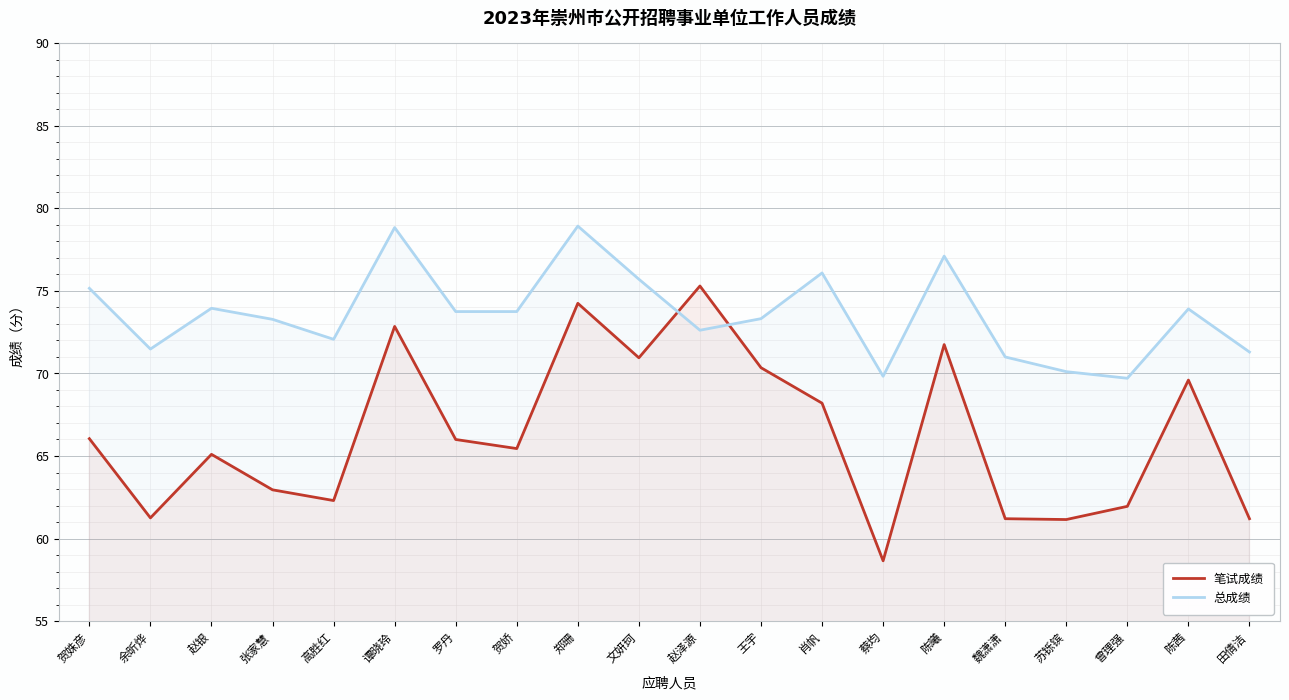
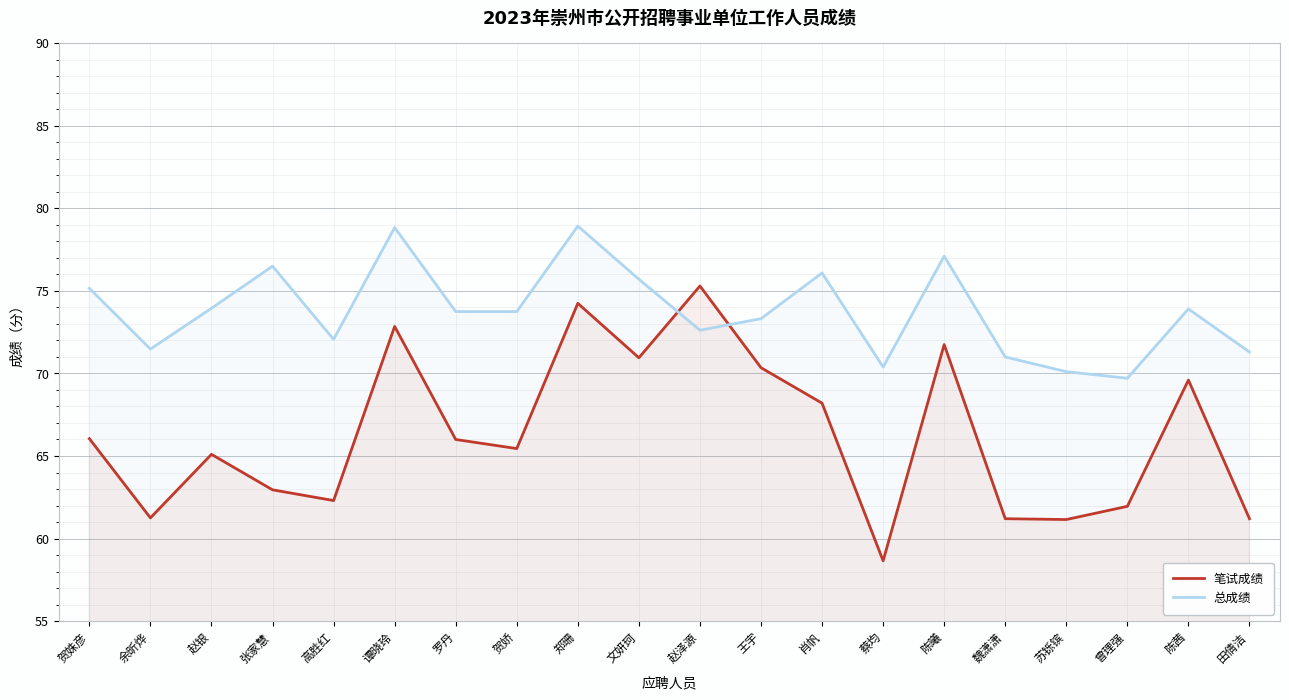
  {
    "笔试成绩": {
      "贺姝彦": 66.1,
      "余昕烨": 61.3,
      "赵银": 65.1,
      "张家慧": 63.0,
      "高胜红": 62.3,
      "谭晓玲": 72.9,
      "罗丹": 66.0,
      "贺娇": 65.5,
      "郑珊": 74.3,
      "文妍珂": 71.0,
      "赵泽源": 75.3,
      "王宇": 70.4,
      "肖帆": 68.2,
      "蔡均": 58.7,
      "陈曦": 71.8,
      "魏潇潇": 61.2,
      "苏铄镔": 61.2,
      "曾理强": 62.0,
      "陈茜": 69.6,
      "田倩洁": 61.2
    },
    "总成绩": {
      "贺姝彦": 75.2,
      "余昕烨": 71.5,
      "赵银": 74.0,
-     "张家慧": 73.3,
+     "张家慧": 76.5,
      "高胜红": 72.1,
      "谭晓玲": 78.8,
      "罗丹": 73.8,
      "贺娇": 73.8,
      "郑珊": 78.9,
      "文妍珂": 75.7,
      "赵泽源": 72.6,
      "王宇": 73.3,
      "肖帆": 76.1,
-     "蔡均": 69.8,
+     "蔡均": 70.4,
      "陈曦": 77.1,
      "魏潇潇": 71.0,
      "苏铄镔": 70.1,
      "曾理强": 69.7,
      "陈茜": 73.9,
      "田倩洁": 71.3
    }
  }
